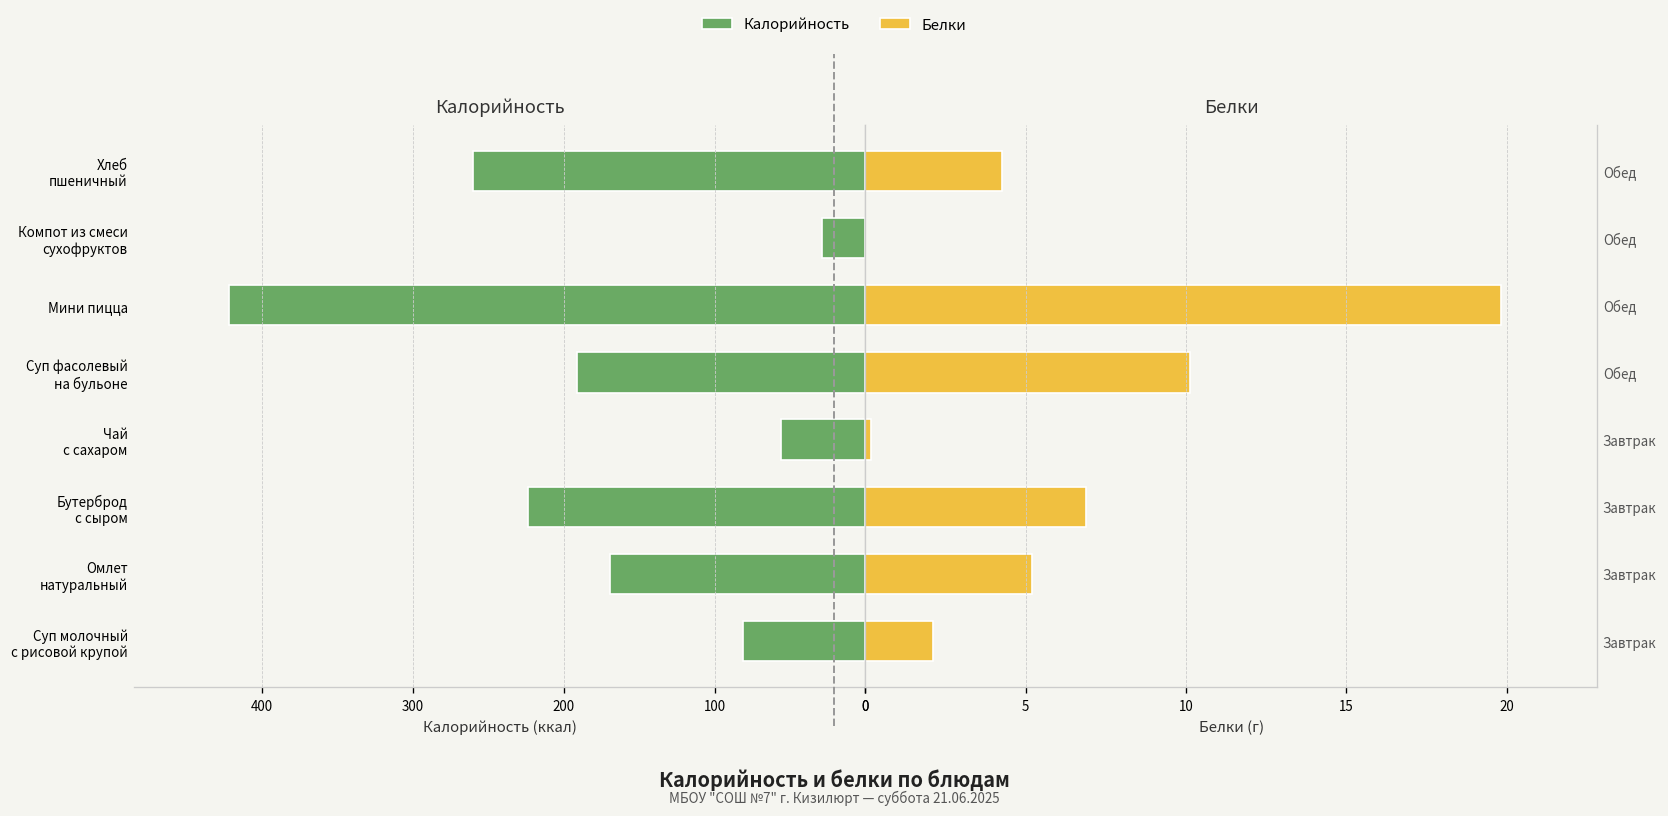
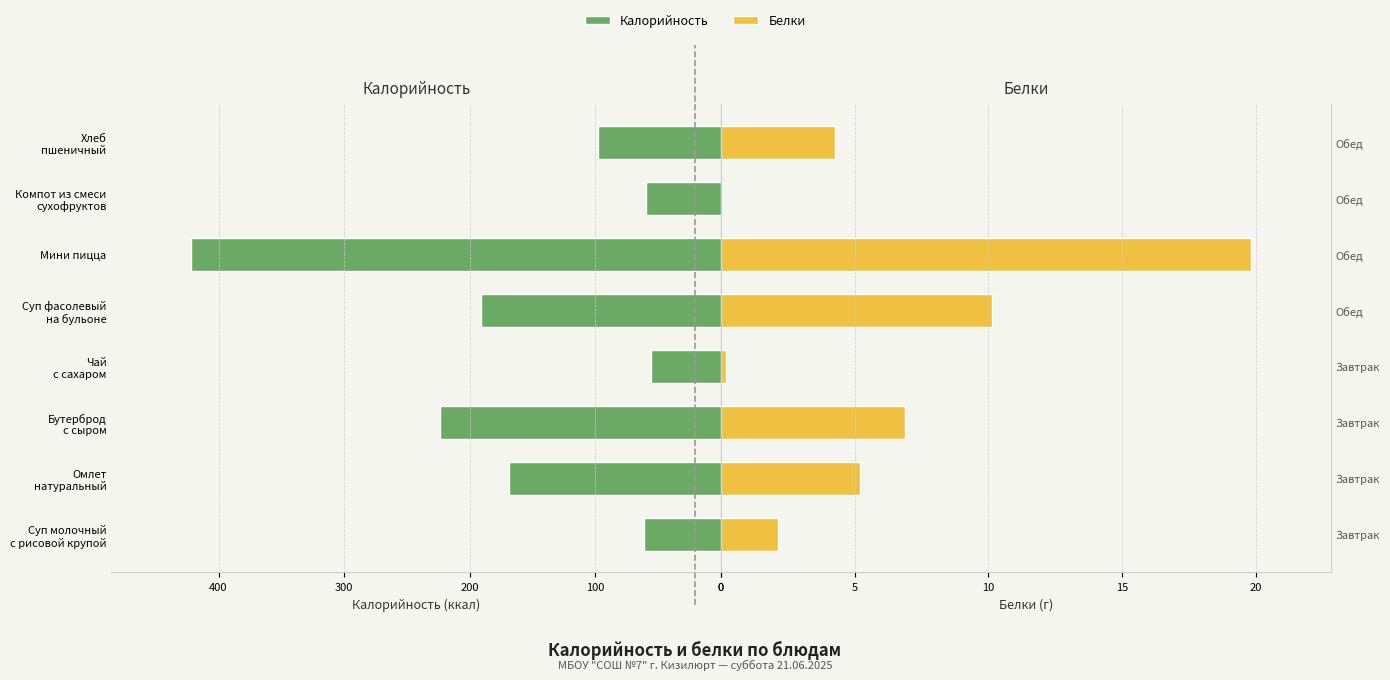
  {
    "Калорийность": {
-     "Хлеб пшеничный": 260,
-     "Компот из смеси сухофруктов": 29,
+     "Хлеб пшеничный": 98,
+     "Компот из смеси сухофруктов": 60,
      "Мини пицца": 422,
      "Суп фасолевый на бульоне": 191,
      "Чай с сахаром": 56,
      "Бутерброд с сыром": 224,
      "Омлет натуральный": 169,
-     "Суп молочный с рисовой крупой": 81
+     "Суп молочный с рисовой крупой": 61
    }
  }
